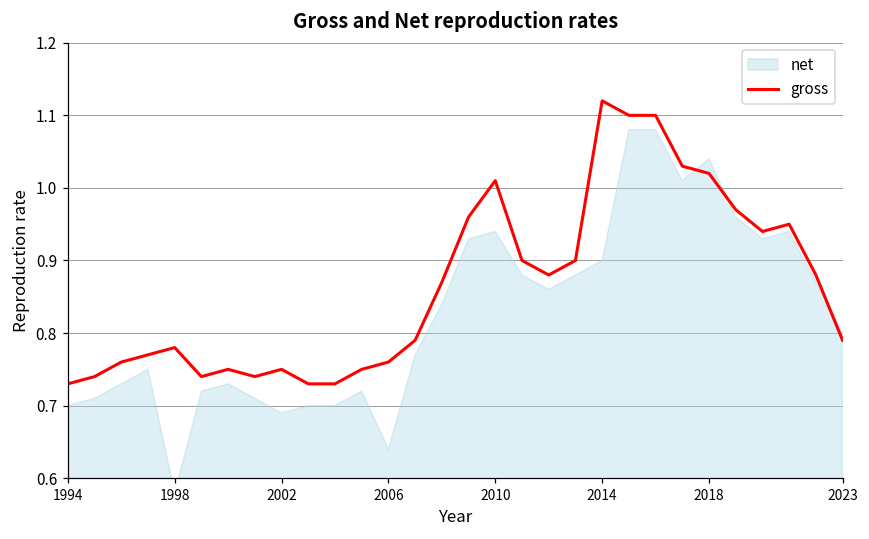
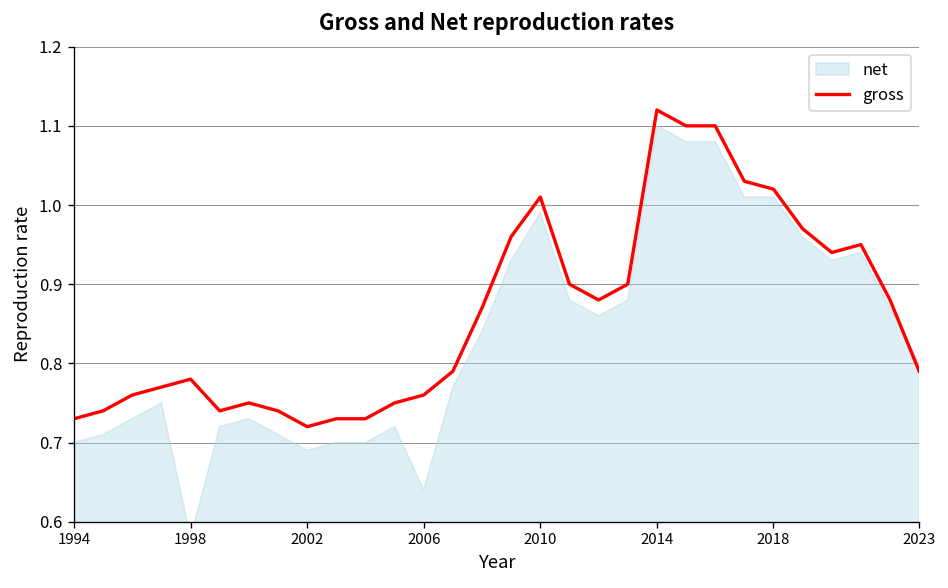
  {
    "gross": {
      "1994": 0.73,
      "1998": 0.78,
-     "2002": 0.75,
+     "2002": 0.72,
      "2006": 0.76,
      "2010": 1.01,
      "2014": 1.12,
      "2018": 1.02,
      "2023": 0.79
    },
    "net": {
      "1994": 0.70,
      "2002": 0.69,
      "2006": 0.64,
-     "2010": 0.94,
-     "2014": 0.9,
-     "2018": 1.04,
+     "2010": 0.99,
+     "2014": 1.1,
+     "2018": 1.01,
      "2023": 0.80
    }
  }
